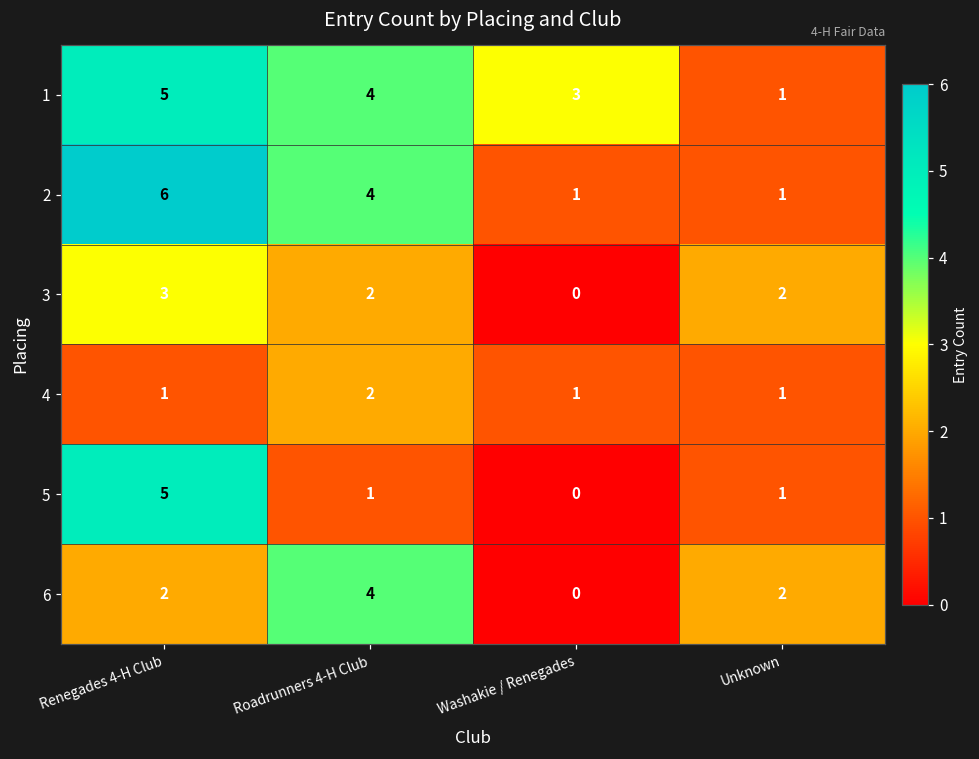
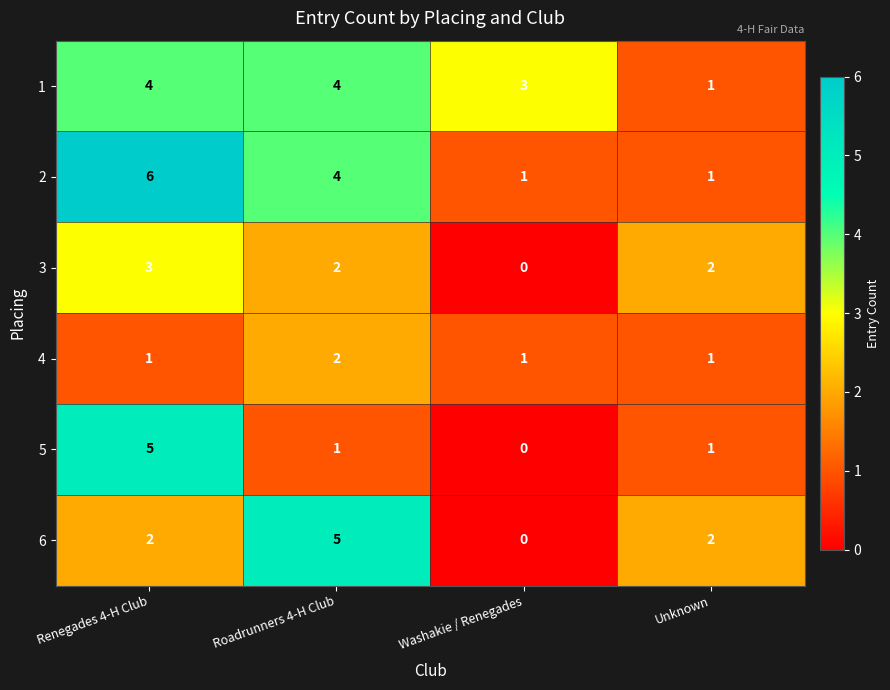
  {
    "1": {
-     "Renegades 4-H Club": 5,
+     "Renegades 4-H Club": 4,
      "Roadrunners 4-H Club": 4,
      "Washakie / Renegades": 3,
      "Unknown": 1
    },
    "2": {
      "Renegades 4-H Club": 6,
      "Roadrunners 4-H Club": 4,
      "Washakie / Renegades": 1,
      "Unknown": 1
    },
    "3": {
      "Renegades 4-H Club": 3,
      "Roadrunners 4-H Club": 2,
      "Washakie / Renegades": 0,
      "Unknown": 2
    },
    "4": {
      "Renegades 4-H Club": 1,
      "Roadrunners 4-H Club": 2,
      "Washakie / Renegades": 1,
      "Unknown": 1
    },
    "5": {
      "Renegades 4-H Club": 5,
      "Roadrunners 4-H Club": 1,
      "Washakie / Renegades": 0,
      "Unknown": 1
    },
    "6": {
      "Renegades 4-H Club": 2,
-     "Roadrunners 4-H Club": 4,
+     "Roadrunners 4-H Club": 5,
      "Washakie / Renegades": 0,
      "Unknown": 2
    }
  }
